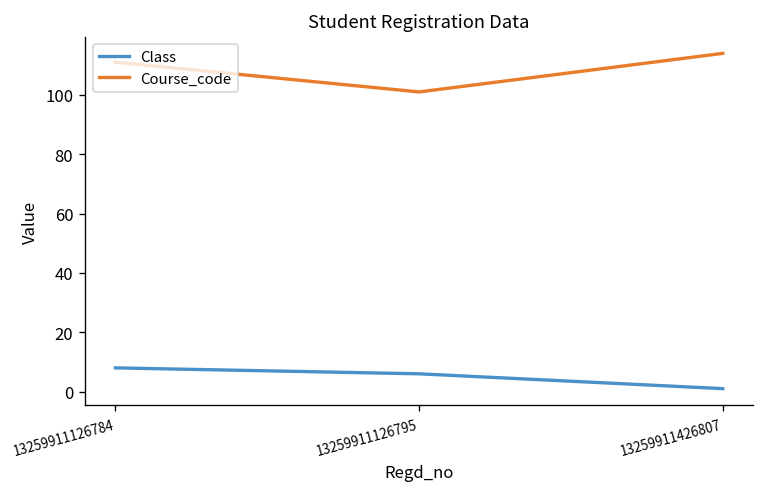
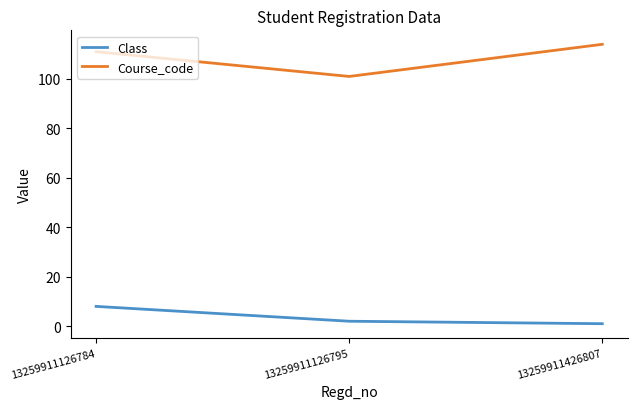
  {
    "Class": {
      "13259911126784": 8,
-     "13259911126795": 6,
+     "13259911126795": 2,
      "13259911426807": 1
    },
    "Course_code": {
      "13259911126795": 101,
      "13259911426807": 114
    }
  }
